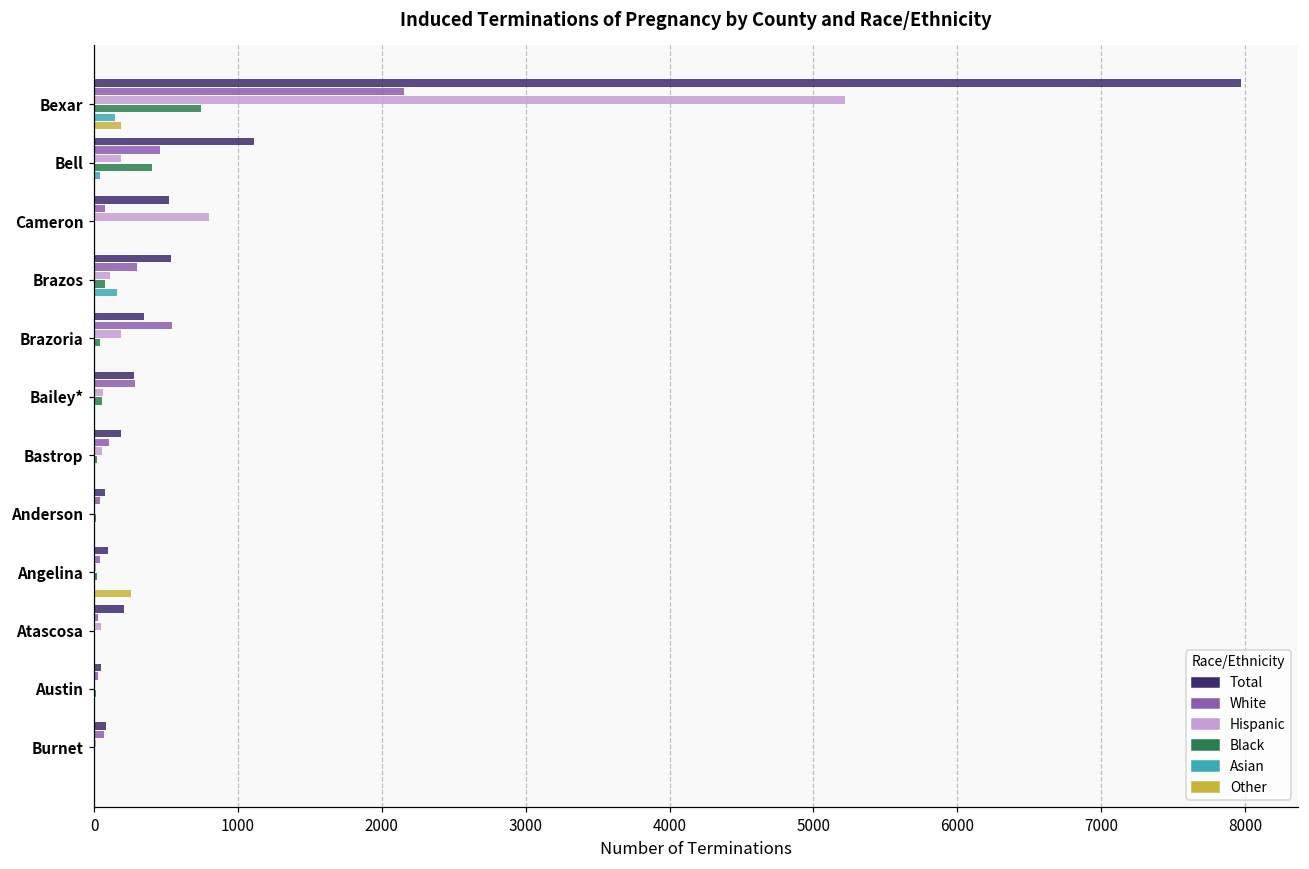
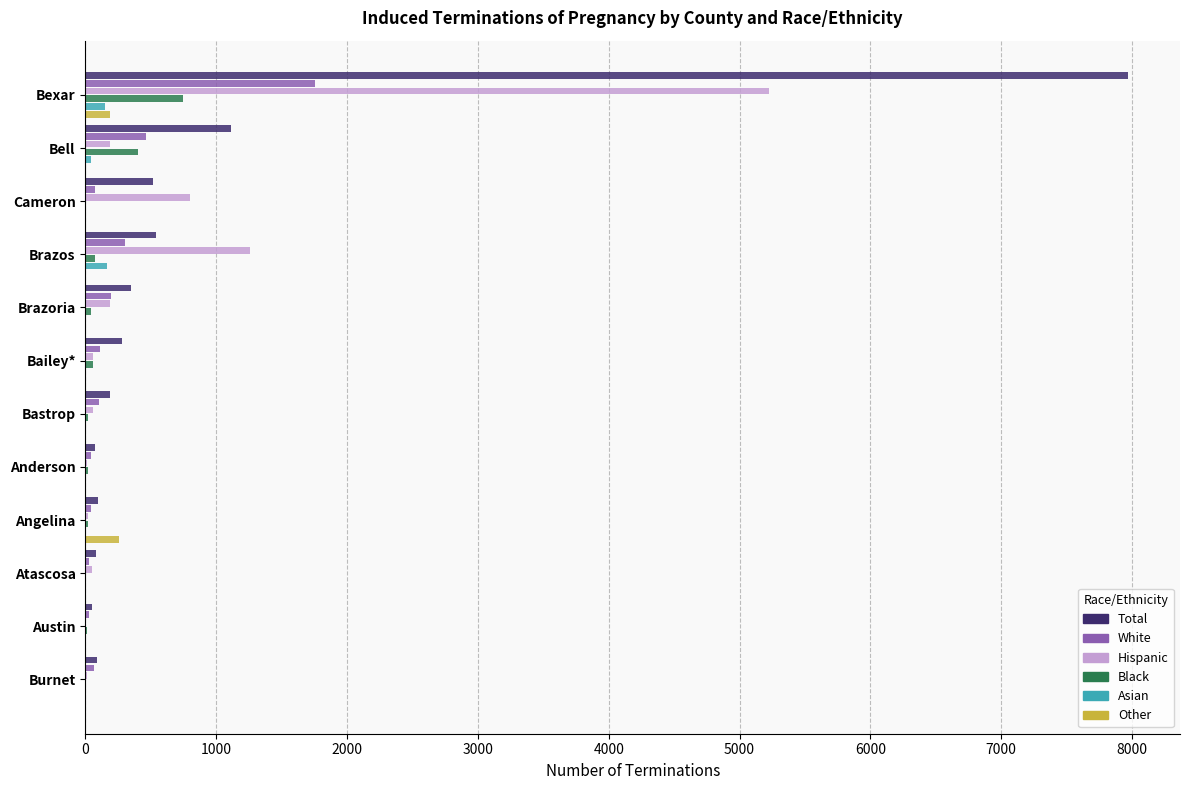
  {
    "Total": {
      "Bexar": 7970,
      "Bell": 1110,
      "Cameron": 520,
      "Brazos": 540,
      "Brazoria": 350,
      "Bailey*": 280,
      "Bastrop": 190,
      "Anderson": 70,
      "Angelina": 100,
-     "Atascosa": 210,
+     "Atascosa": 80,
      "Austin": 50,
      "Burnet": 90
    },
    "White": {
-     "Bexar": 2150,
+     "Bexar": 1760,
      "Bell": 460,
      "Cameron": 80,
      "Brazos": 300,
-     "Brazoria": 540,
-     "Bailey*": 280,
+     "Brazoria": 190,
+     "Bailey*": 110,
      "Bastrop": 110,
      "Anderson": 40,
      "Angelina": 40,
      "Atascosa": 30,
      "Austin": 30,
      "Burnet": 70
    },
    "Hispanic": {
      "Bexar": 5220,
      "Bell": 190,
      "Cameron": 800,
-     "Brazos": 110,
+     "Brazos": 1260,
      "Brazoria": 190,
      "Bailey*": 60,
      "Bastrop": 60,
      "Atascosa": 50
    },
    "Black": {
      "Bexar": 740,
      "Bell": 400,
      "Brazos": 80,
      "Brazoria": 40,
      "Bailey*": 60,
      "Angelina": 20
    },
    "Asian": {
      "Bexar": 150,
      "Bell": 40,
      "Brazos": 160
    },
    "Other": {
      "Bexar": 190,
      "Cameron": 0,
      "Bailey*": 0,
      "Bastrop": 0,
      "Angelina": 250,
      "Atascosa": 0
    }
  }
